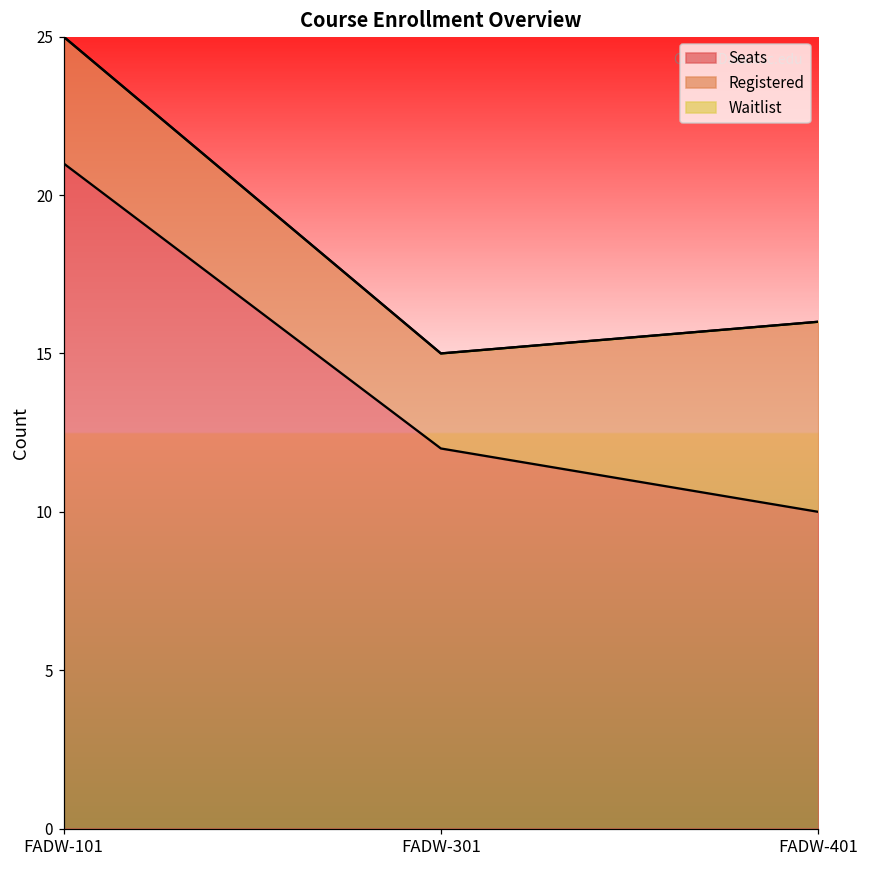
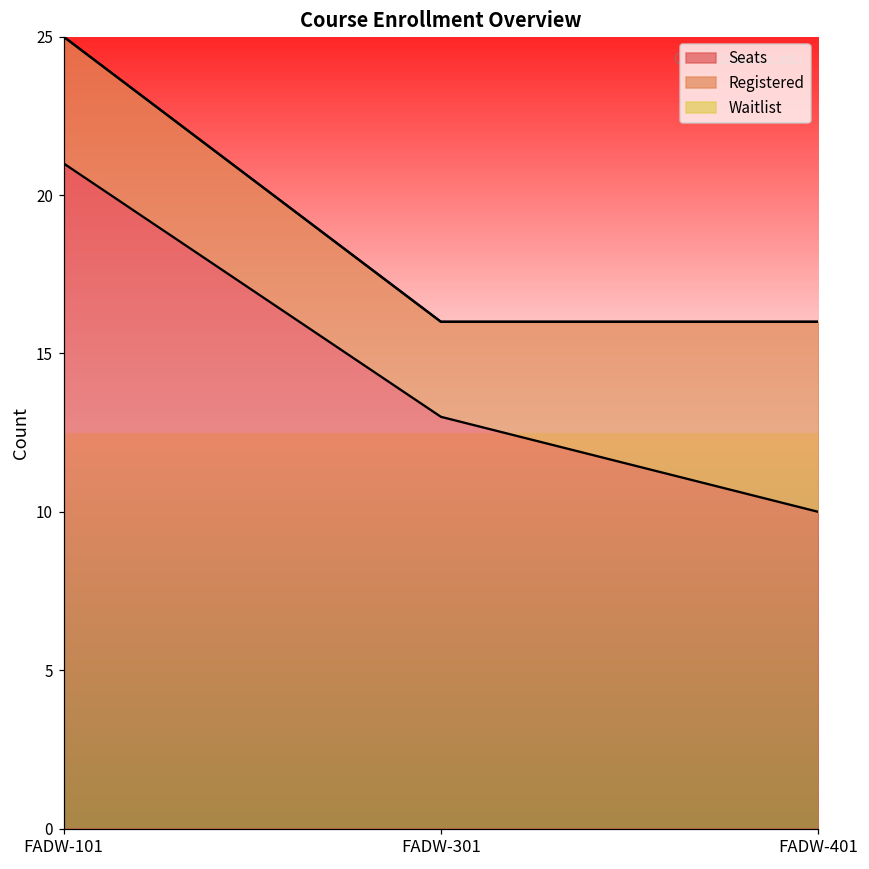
  {
    "Seats": {
      "FADW-101": 21,
-     "FADW-301": 12,
+     "FADW-301": 13,
      "FADW-401": 10
    }
  }
